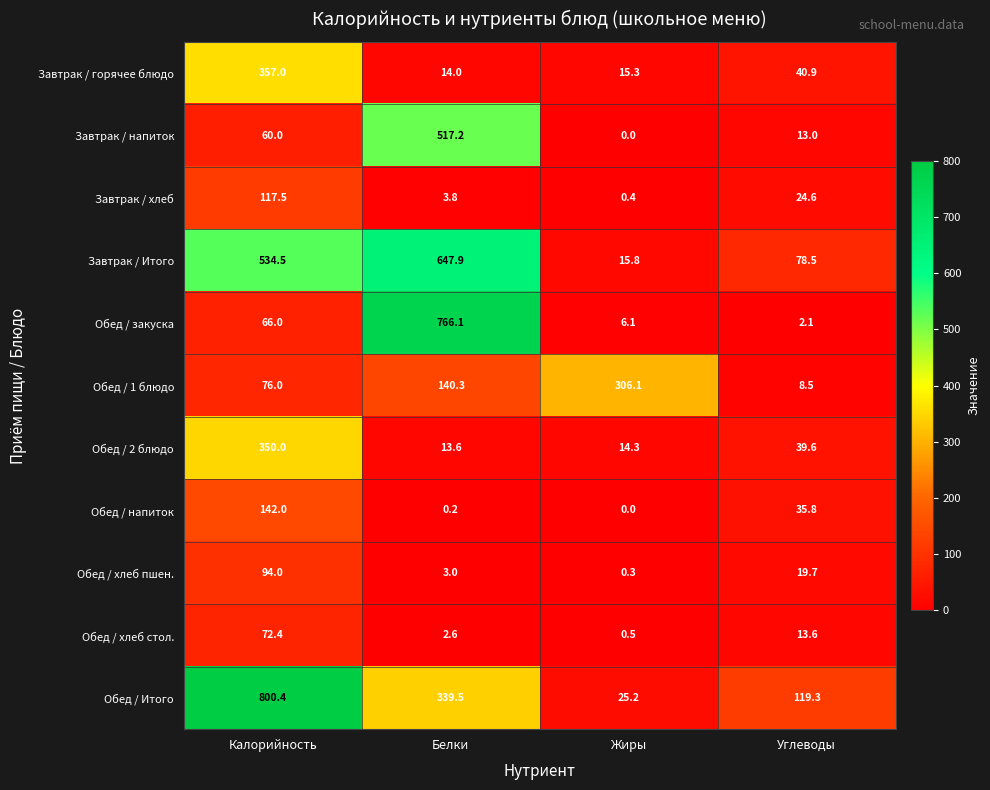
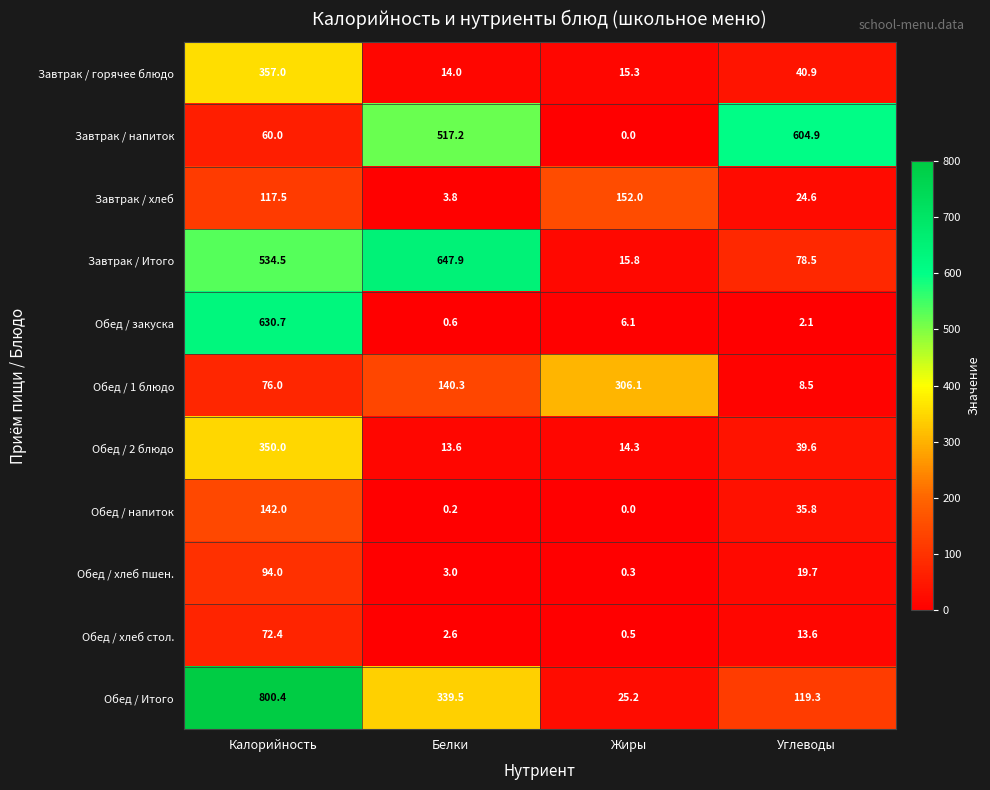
  {
    "Завтрак / горячее блюдо": {
      "Калорийность": 357.0,
      "Белки": 14.0,
      "Жиры": 15.3,
      "Углеводы": 40.9
    },
    "Завтрак / напиток": {
      "Калорийность": 60.0,
      "Белки": 517.2,
      "Жиры": 0.0,
-     "Углеводы": 13.0
+     "Углеводы": 604.9
    },
    "Завтрак / хлеб": {
      "Калорийность": 117.5,
      "Белки": 3.8,
-     "Жиры": 0.4,
+     "Жиры": 152.0,
      "Углеводы": 24.6
    },
    "Завтрак / Итого": {
      "Калорийность": 534.5,
      "Белки": 647.9,
      "Жиры": 15.8,
      "Углеводы": 78.5
    },
    "Обед / закуска": {
-     "Калорийность": 66.0,
-     "Белки": 766.1,
+     "Калорийность": 630.7,
+     "Белки": 0.6,
      "Жиры": 6.1,
      "Углеводы": 2.1
    },
    "Обед / 1 блюдо": {
      "Калорийность": 76.0,
      "Белки": 140.3,
      "Жиры": 306.1,
      "Углеводы": 8.5
    },
    "Обед / 2 блюдо": {
      "Калорийность": 350.0,
      "Белки": 13.6,
      "Жиры": 14.3,
      "Углеводы": 39.6
    },
    "Обед / напиток": {
      "Калорийность": 142.0,
      "Белки": 0.2,
      "Жиры": 0.0,
      "Углеводы": 35.8
    },
    "Обед / хлеб пшен.": {
      "Калорийность": 94.0,
      "Белки": 3.0,
      "Жиры": 0.3,
      "Углеводы": 19.7
    },
    "Обед / хлеб стол.": {
      "Калорийность": 72.4,
      "Белки": 2.6,
      "Жиры": 0.5,
      "Углеводы": 13.6
    },
    "Обед / Итого": {
      "Калорийность": 800.4,
      "Белки": 339.5,
      "Жиры": 25.2,
      "Углеводы": 119.3
    }
  }
